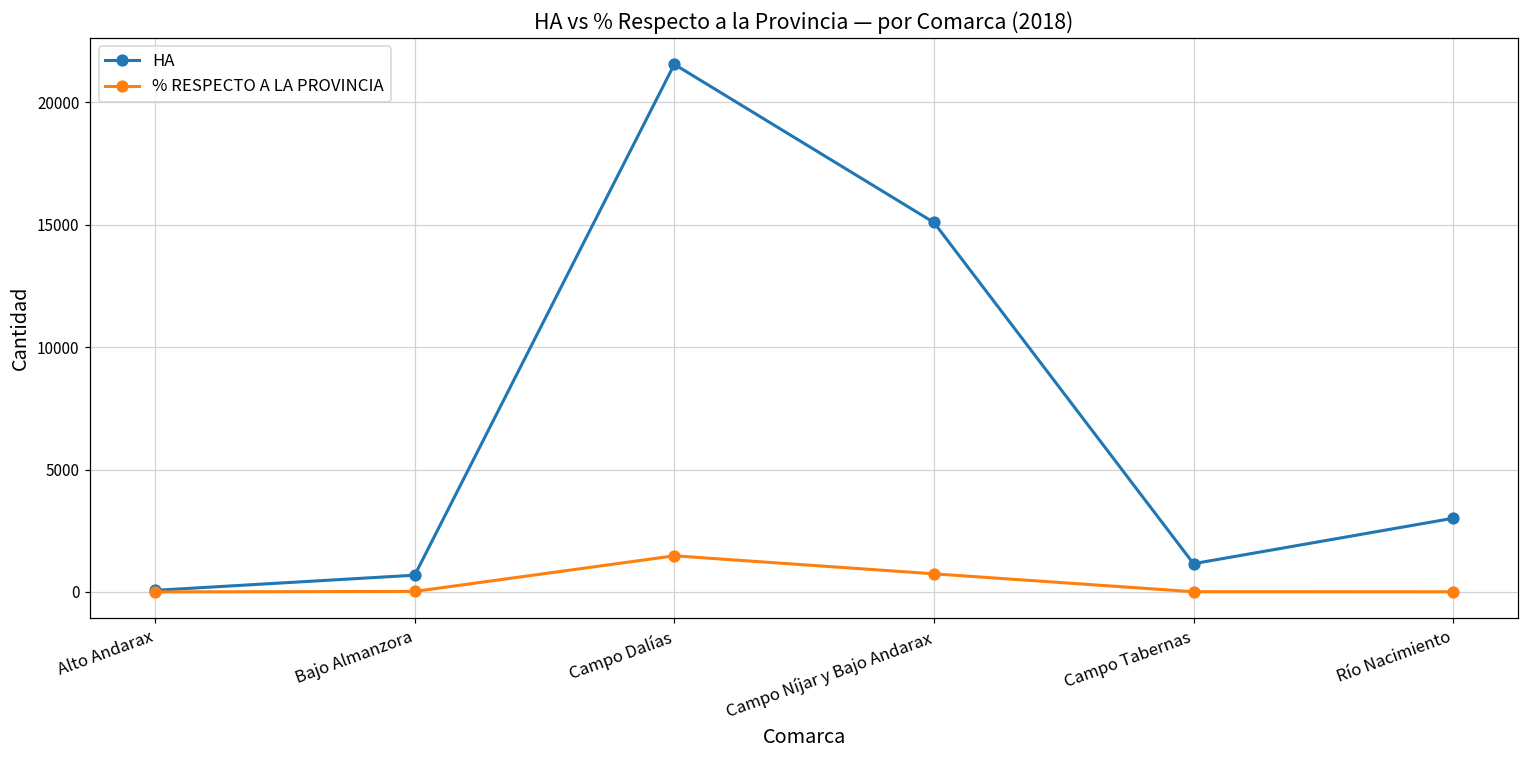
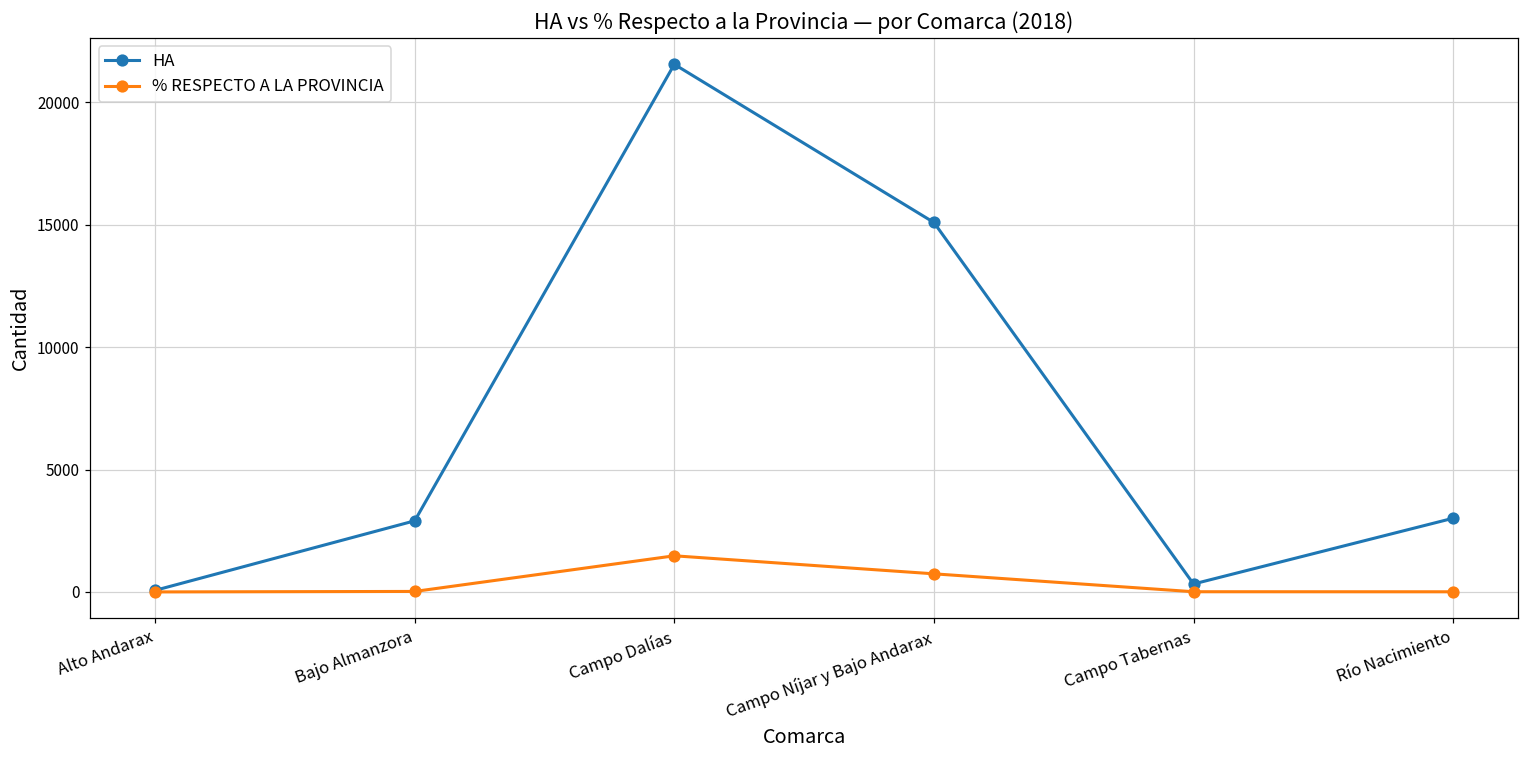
  {
    "HA": {
-     "Bajo Almanzora": 700,
+     "Bajo Almanzora": 2900,
      "Campo Dalías": 21500,
      "Campo Níjar y Bajo Andarax": 15100,
-     "Campo Tabernas": 1200,
+     "Campo Tabernas": 300,
      "Río Nacimiento": 3000
    },
    "% RESPECTO A LA PROVINCIA": {
      "Bajo Almanzora": 0,
      "Campo Dalías": 1500,
      "Campo Níjar y Bajo Andarax": 700,
      "Campo Tabernas": 0,
      "Río Nacimiento": 0
    }
  }
